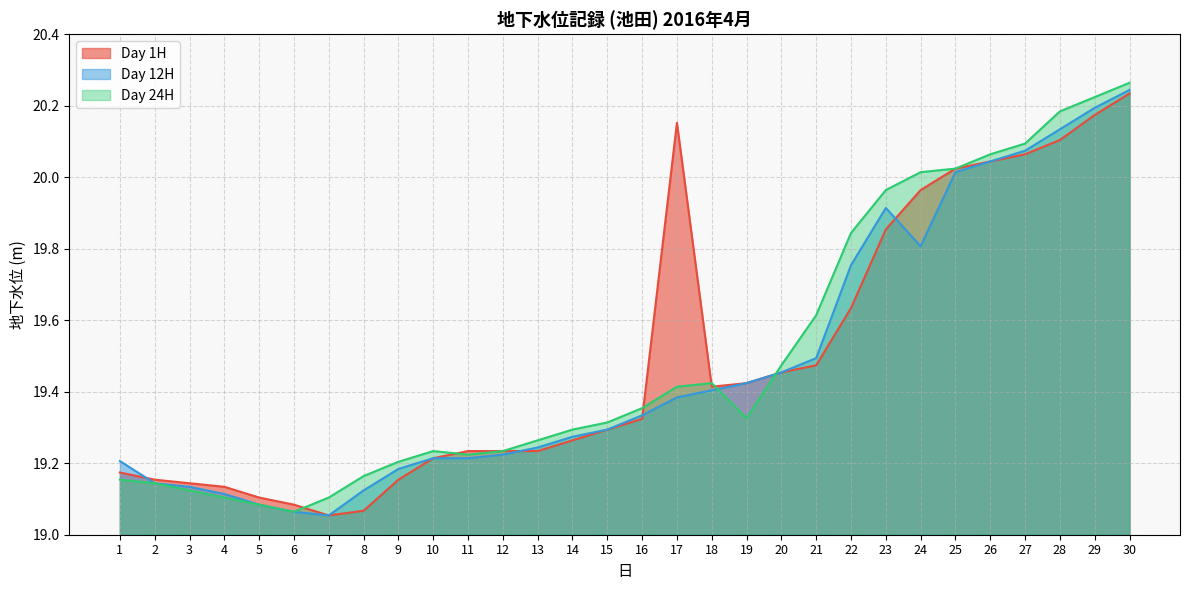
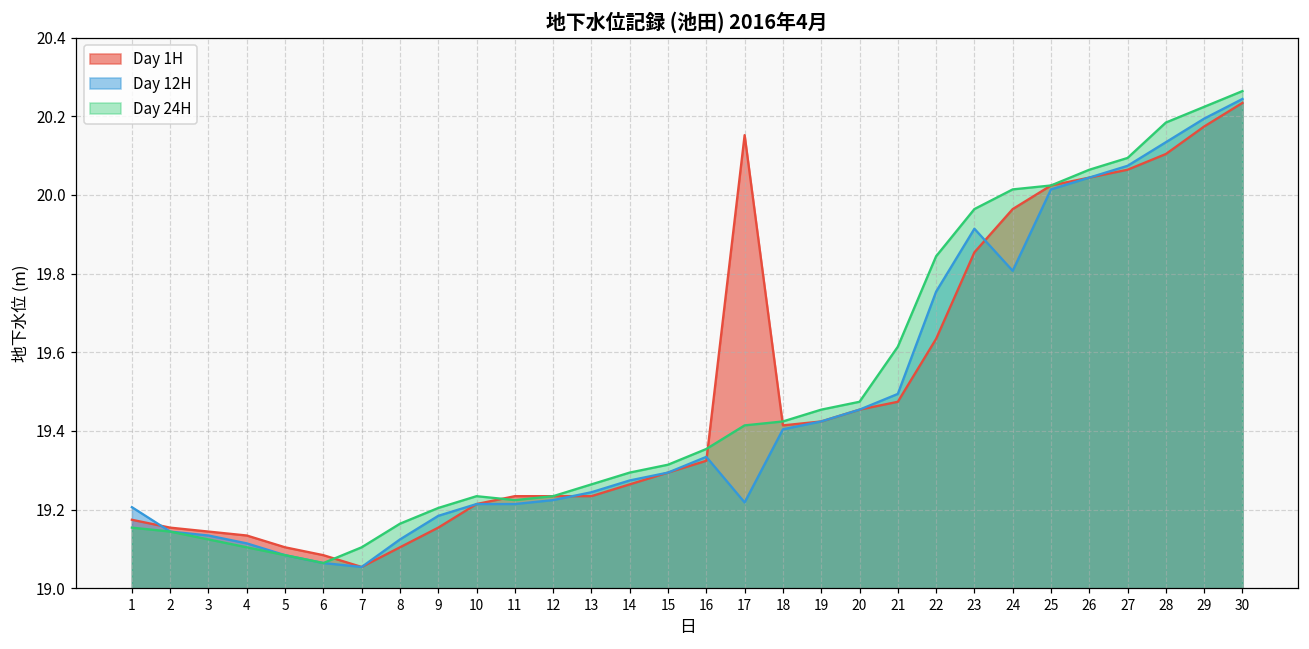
  {
    "Day 1H": {
      "1": 19.17,
      "2": 19.15,
      "3": 19.14,
      "4": 19.13,
      "5": 19.10,
      "6": 19.08,
-     "8": 19.07,
+     "8": 19.10,
      "9": 19.15,
      "11": 19.23,
      "13": 19.23,
      "14": 19.26,
      "16": 19.32,
      "17": 20.15,
      "18": 19.41,
      "21": 19.47,
      "22": 19.63,
      "23": 19.85,
      "24": 19.96,
      "27": 20.06,
      "28": 20.10,
      "29": 20.17,
      "30": 20.23
    },
    "Day 12H": {
      "1": 19.21,
      "3": 19.13,
      "4": 19.11,
      "8": 19.12,
      "9": 19.18,
      "11": 19.21,
      "12": 19.22,
      "13": 19.24,
      "14": 19.27,
      "16": 19.33,
-     "17": 19.38,
+     "17": 19.22,
      "18": 19.40,
      "21": 19.49,
      "22": 19.75,
      "23": 19.91,
      "24": 19.81,
      "25": 20.01,
      "27": 20.07,
      "28": 20.13,
      "29": 20.19,
      "30": 20.24
    },
    "Day 24H": {
      "1": 19.15,
      "3": 19.12,
      "4": 19.10,
      "7": 19.10,
      "8": 19.16,
      "9": 19.20,
      "10": 19.23,
      "11": 19.22,
      "13": 19.26,
      "14": 19.29,
      "15": 19.31,
      "16": 19.35,
      "17": 19.41,
      "18": 19.42,
-     "19": 19.33,
+     "19": 19.45,
      "20": 19.47,
      "21": 19.61,
      "22": 19.84,
      "23": 19.96,
      "24": 20.01,
      "26": 20.06,
      "27": 20.09,
      "28": 20.18,
      "29": 20.22,
      "30": 20.26
    }
  }
